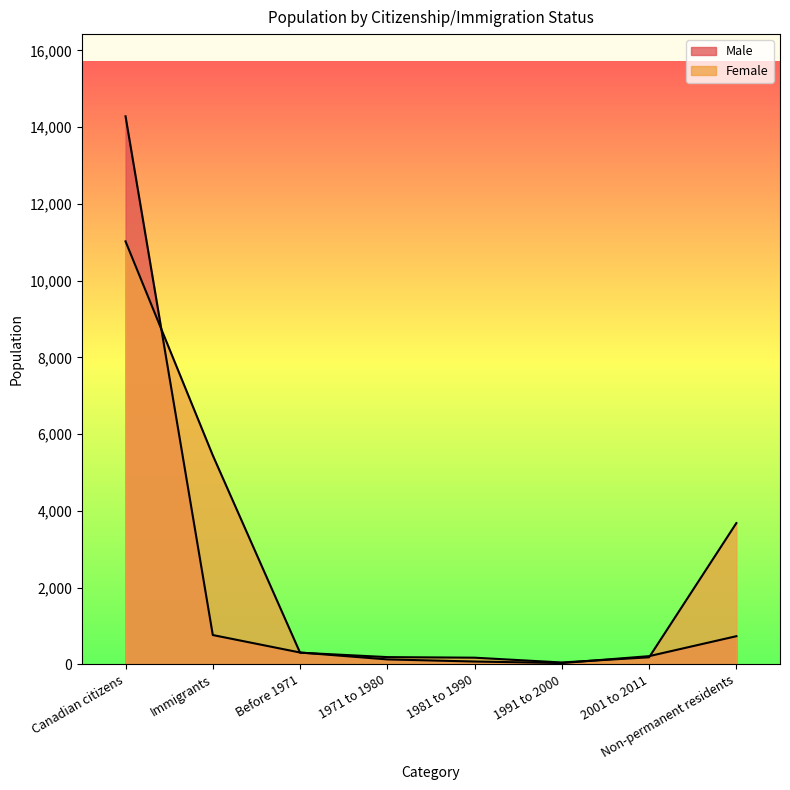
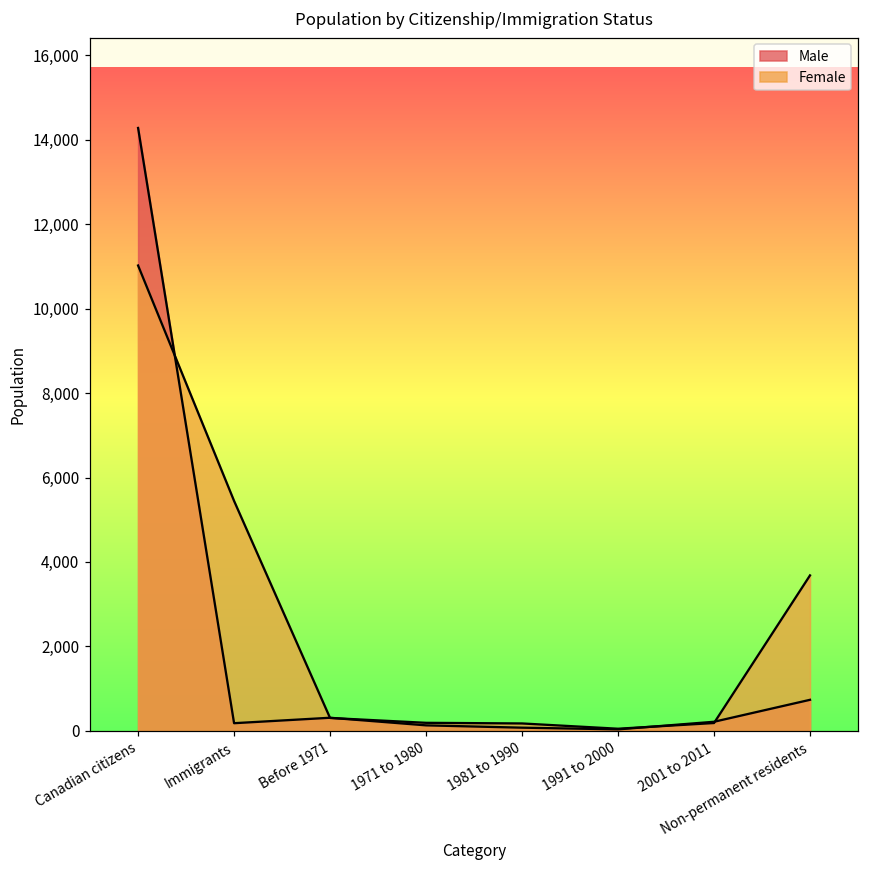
  {
    "Male": {
      "Canadian citizens": "14,300",
-     "Immigrants": "800",
+     "Immigrants": "200",
      "1981 to 1990": "100",
      "Non-permanent residents": "700"
    },
    "Female": {
      "Canadian citizens": "11,000",
      "Immigrants": "5,400",
      "1981 to 1990": "200",
      "Non-permanent residents": "3,700"
    }
  }
